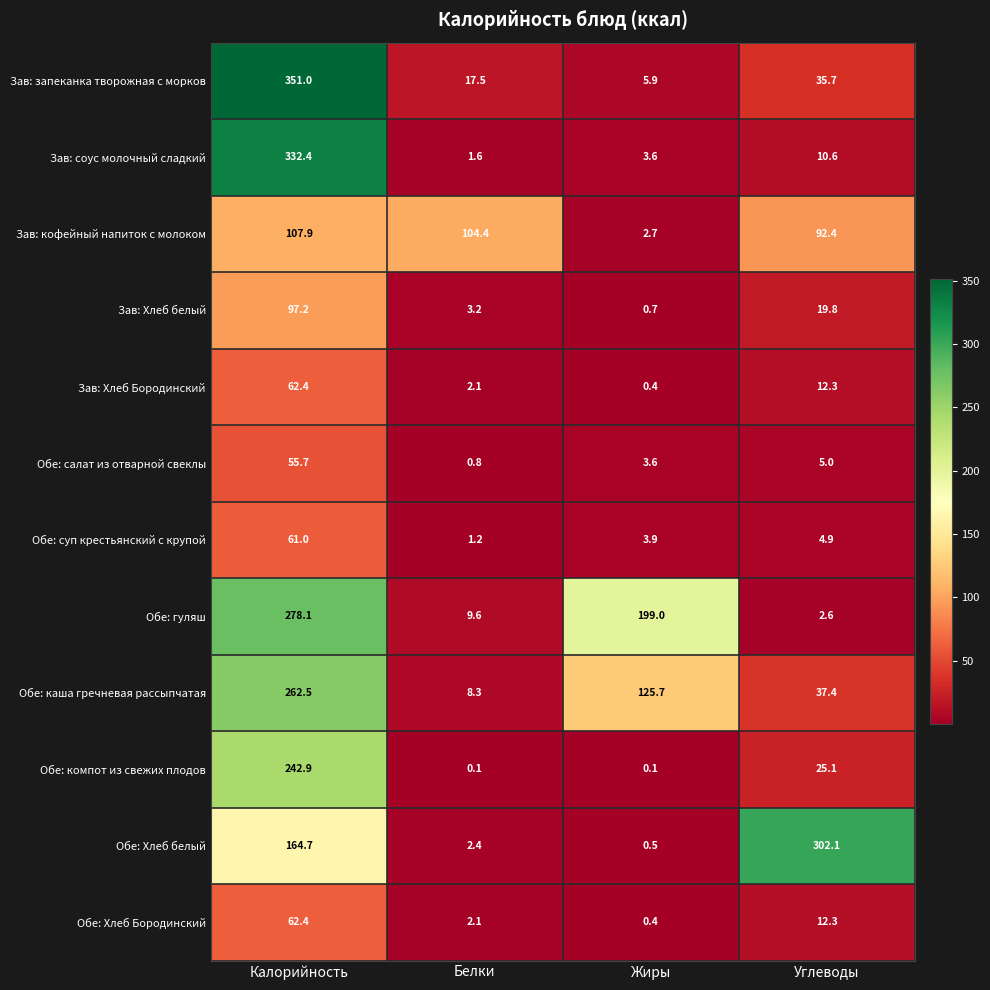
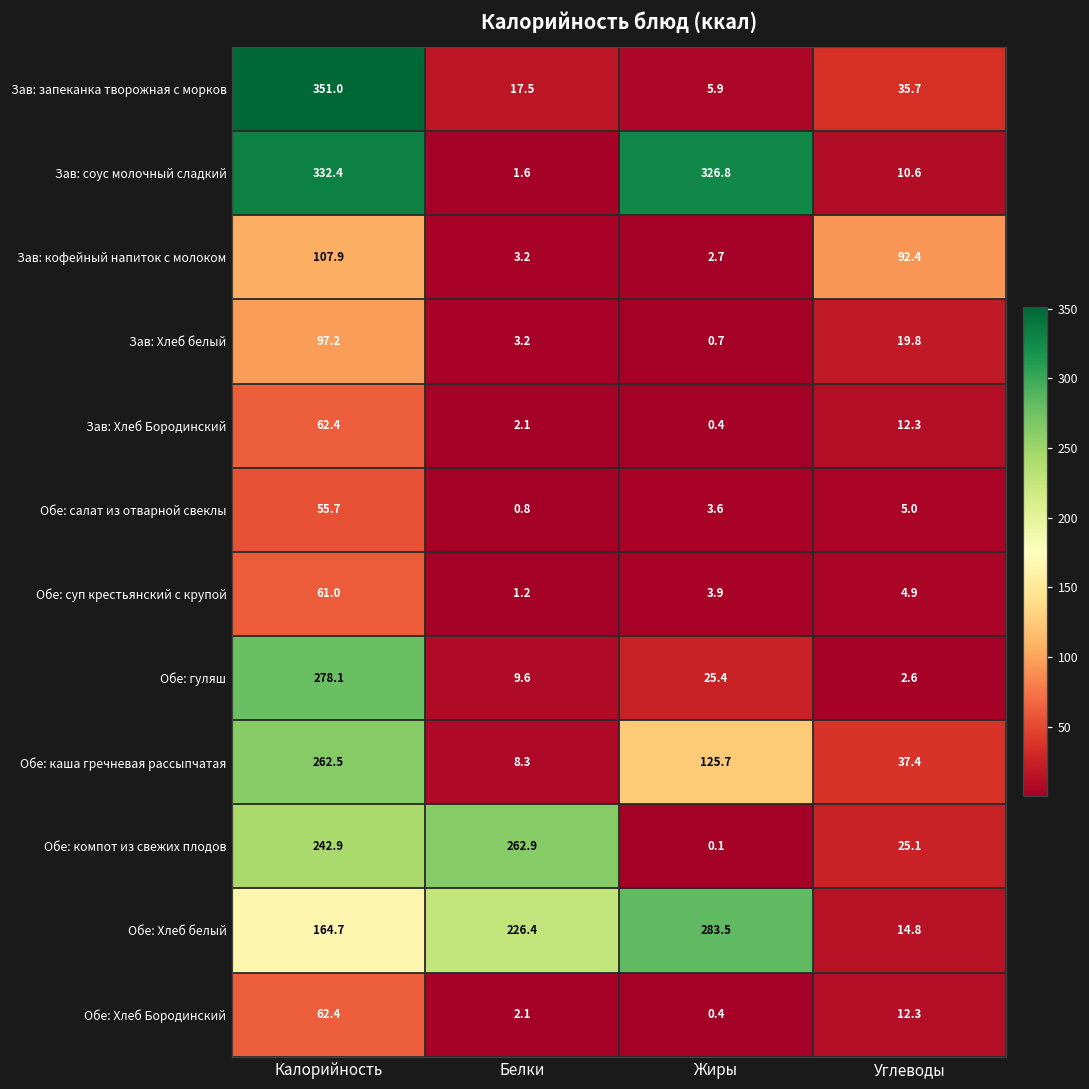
  {
    "Зав: запеканка творожная с морков": {
      "Калорийность": 351.0,
      "Белки": 17.5,
      "Жиры": 5.9,
      "Углеводы": 35.7
    },
    "Зав: соус молочный сладкий": {
      "Калорийность": 332.4,
      "Белки": 1.6,
-     "Жиры": 3.6,
+     "Жиры": 326.8,
      "Углеводы": 10.6
    },
    "Зав: кофейный напиток с молоком": {
      "Калорийность": 107.9,
-     "Белки": 104.4,
+     "Белки": 3.2,
      "Жиры": 2.7,
      "Углеводы": 92.4
    },
    "Зав: Хлеб белый": {
      "Калорийность": 97.2,
      "Белки": 3.2,
      "Жиры": 0.7,
      "Углеводы": 19.8
    },
    "Зав: Хлеб Бородинский": {
      "Калорийность": 62.4,
      "Белки": 2.1,
      "Жиры": 0.4,
      "Углеводы": 12.3
    },
    "Обе: салат из отварной свеклы": {
      "Калорийность": 55.7,
      "Белки": 0.8,
      "Жиры": 3.6,
      "Углеводы": 5.0
    },
    "Обе: суп крестьянский с крупой": {
      "Калорийность": 61.0,
      "Белки": 1.2,
      "Жиры": 3.9,
      "Углеводы": 4.9
    },
    "Обе: гуляш": {
      "Калорийность": 278.1,
      "Белки": 9.6,
-     "Жиры": 199.0,
+     "Жиры": 25.4,
      "Углеводы": 2.6
    },
    "Обе: каша гречневая рассыпчатая": {
      "Калорийность": 262.5,
      "Белки": 8.3,
      "Жиры": 125.7,
      "Углеводы": 37.4
    },
    "Обе: компот из свежих плодов": {
      "Калорийность": 242.9,
-     "Белки": 0.1,
+     "Белки": 262.9,
      "Жиры": 0.1,
      "Углеводы": 25.1
    },
    "Обе: Хлеб белый": {
      "Калорийность": 164.7,
-     "Белки": 2.4,
-     "Жиры": 0.5,
-     "Углеводы": 302.1
+     "Белки": 226.4,
+     "Жиры": 283.5,
+     "Углеводы": 14.8
    },
    "Обе: Хлеб Бородинский": {
      "Калорийность": 62.4,
      "Белки": 2.1,
      "Жиры": 0.4,
      "Углеводы": 12.3
    }
  }
